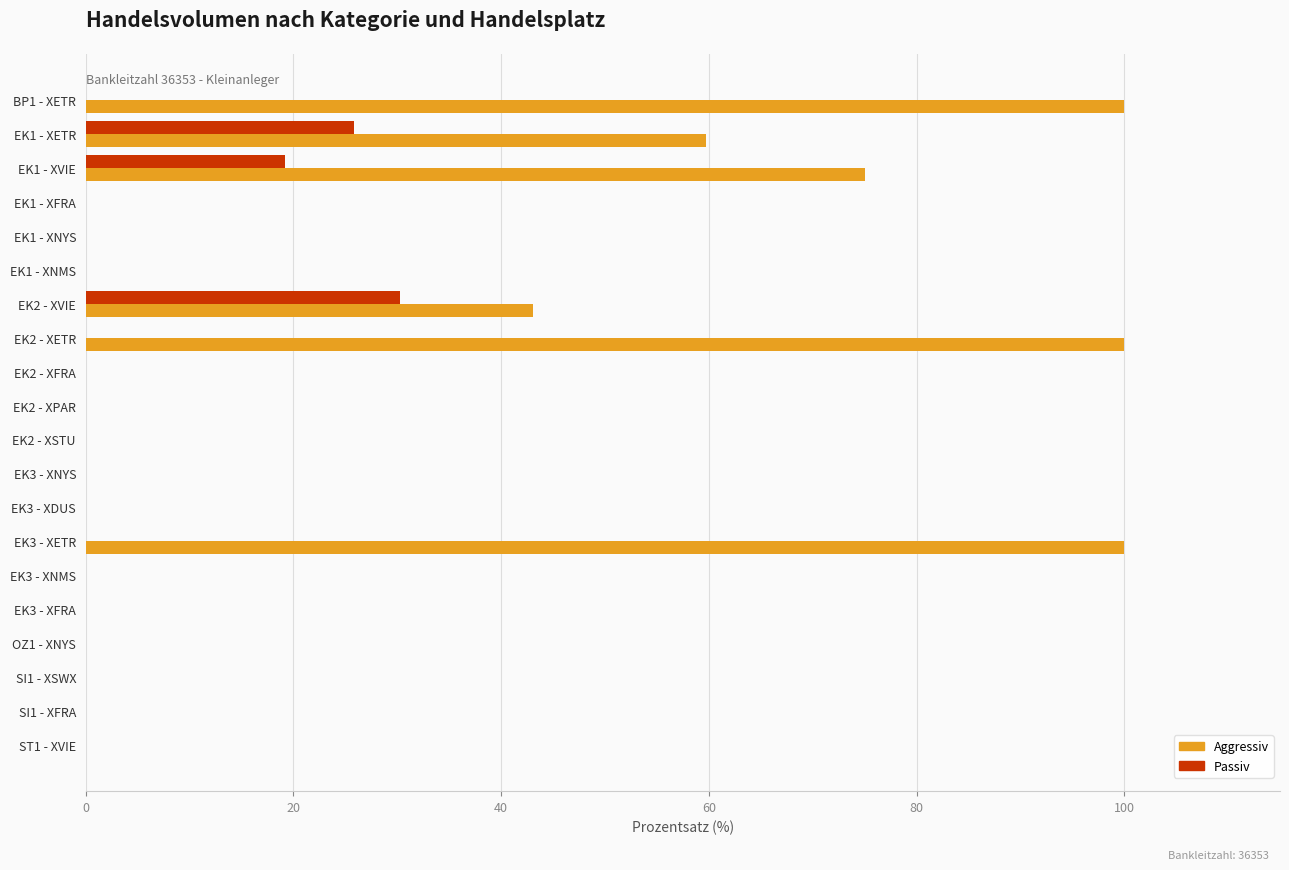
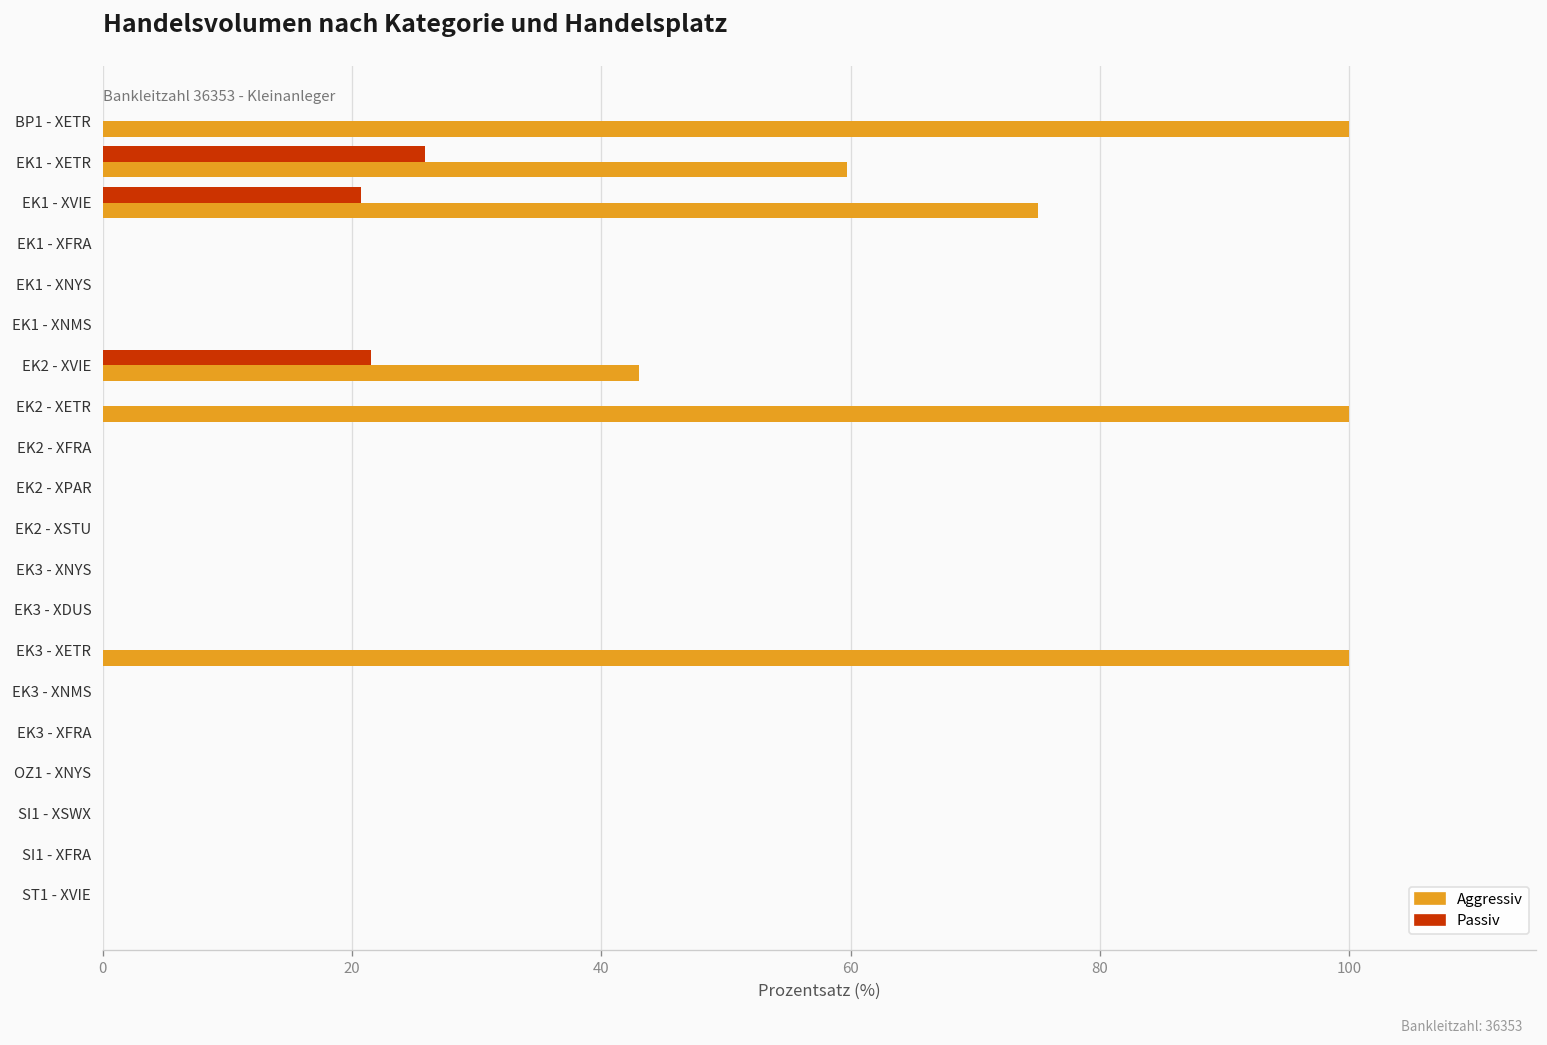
  {
    "Aggressiv": {
      "BP1 - XETR": 100.0,
      "EK1 - XETR": 59.7,
      "EK1 - XVIE": 75.0,
      "EK1 - XFRA": 0.0,
      "EK1 - XNYS": 0.0,
      "EK1 - XNMS": 0.0,
      "EK2 - XVIE": 43.0,
      "EK2 - XETR": 100.0,
      "EK2 - XFRA": 0.0,
      "EK2 - XPAR": 0.0,
      "EK2 - XSTU": 0.0,
      "EK3 - XNYS": 0.0,
      "EK3 - XDUS": 0.0,
      "EK3 - XETR": 100.0,
      "EK3 - XNMS": 0.0,
      "EK3 - XFRA": 0.0,
      "OZ1 - XNYS": 0.0,
      "SI1 - XSWX": 0.0,
      "SI1 - XFRA": 0.0,
      "ST1 - XVIE": 0.0
    },
    "Passiv": {
      "BP1 - XETR": 0.0,
      "EK1 - XETR": 25.8,
-     "EK1 - XVIE": 19.2,
+     "EK1 - XVIE": 20.7,
      "EK1 - XFRA": 0.0,
      "EK1 - XNYS": 0.0,
      "EK1 - XNMS": 0.0,
-     "EK2 - XVIE": 30.2,
+     "EK2 - XVIE": 21.5,
      "EK2 - XETR": 0.0,
      "EK2 - XFRA": 0.0,
      "EK2 - XPAR": 0.0,
      "EK2 - XSTU": 0.0,
      "EK3 - XNYS": 0.0,
      "EK3 - XDUS": 0.0,
      "EK3 - XETR": 0.0,
      "EK3 - XNMS": 0.0,
      "EK3 - XFRA": 0.0,
      "OZ1 - XNYS": 0.0,
      "SI1 - XSWX": 0.0,
      "SI1 - XFRA": 0.0,
      "ST1 - XVIE": 0.0
    }
  }
